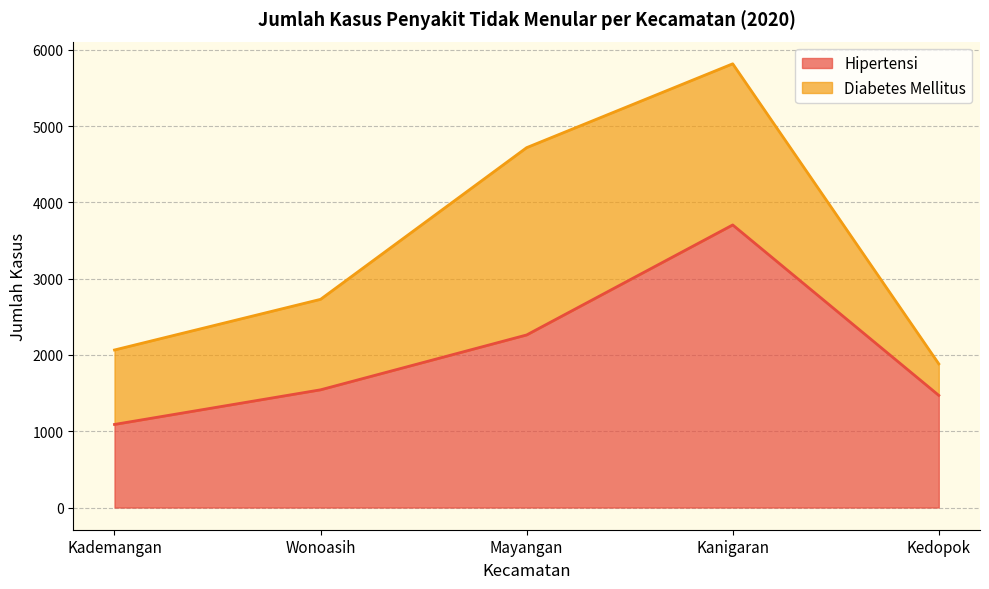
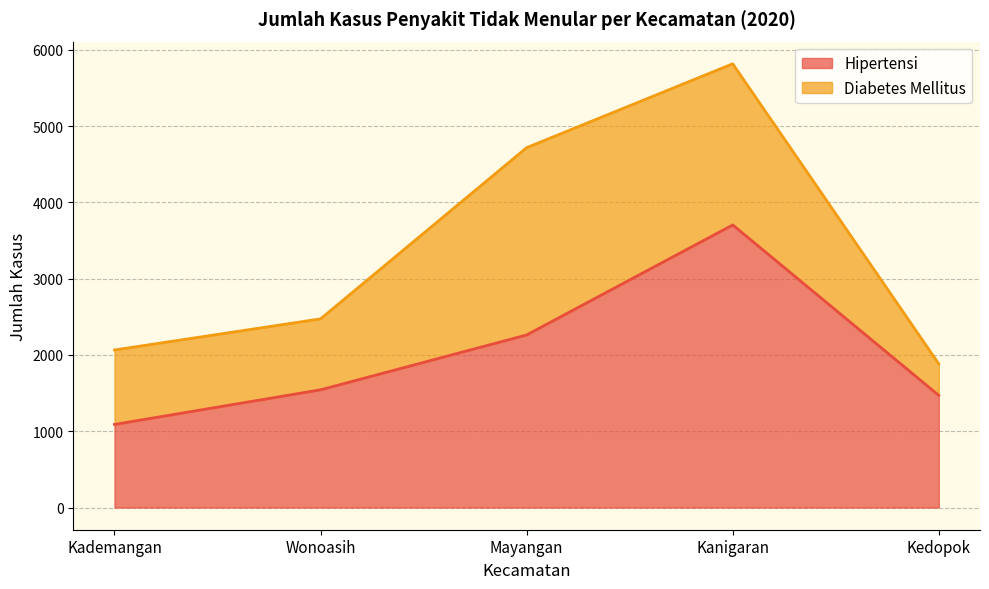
  {
    "Hipertensi": {
      "Kademangan": 1100,
      "Wonoasih": 1500,
      "Mayangan": 2300,
      "Kanigaran": 3700,
      "Kedopok": 1500
    },
    "Diabetes Mellitus": {
      "Kademangan": 1000,
-     "Wonoasih": 1200,
+     "Wonoasih": 900,
      "Mayangan": 2500,
      "Kanigaran": 2100,
      "Kedopok": 400
    }
  }
